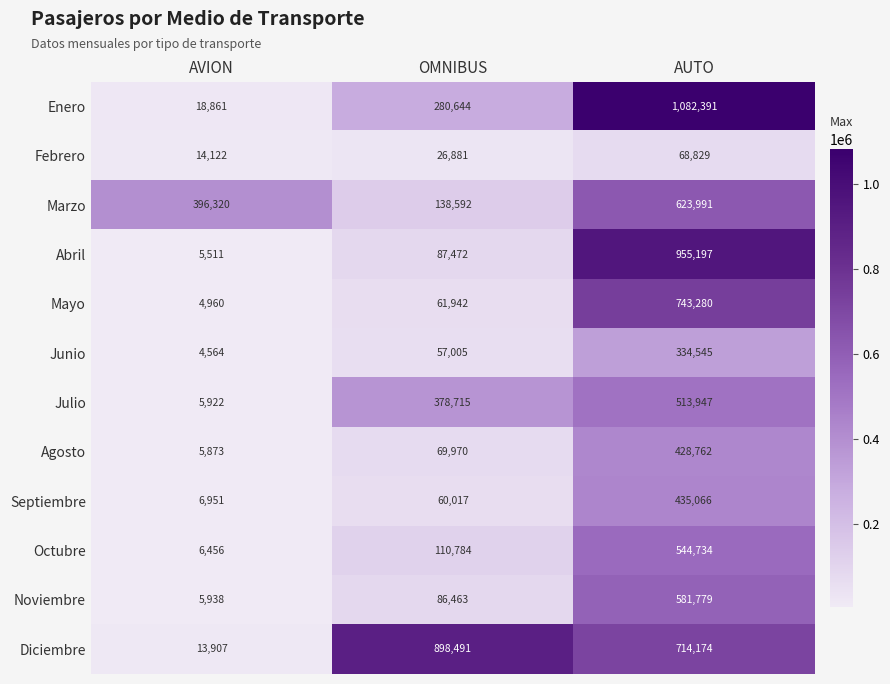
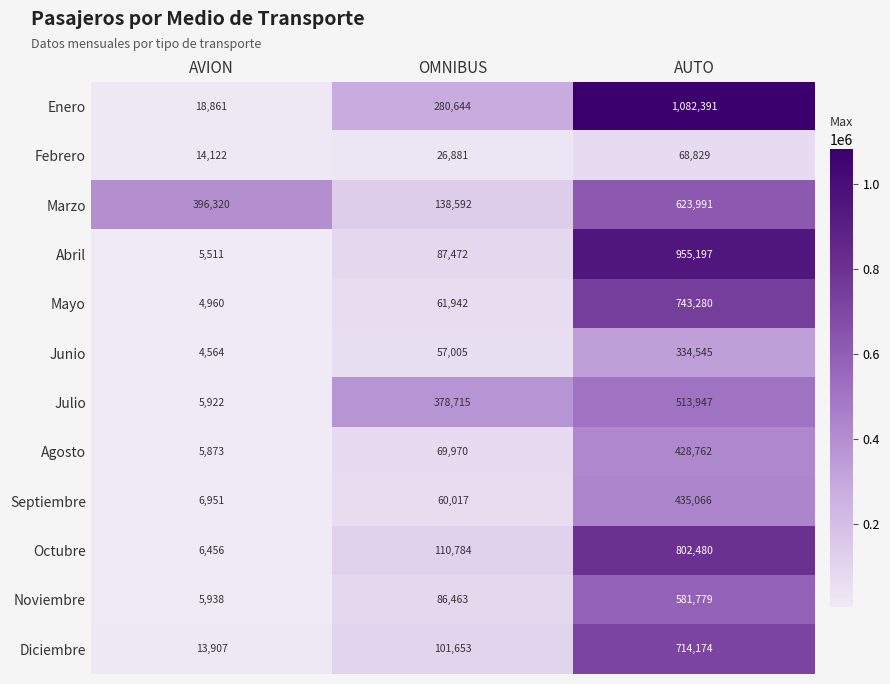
  {
    "Enero": {
      "AVION": "18,861",
      "OMNIBUS": "280,644",
      "AUTO": "1,082,391"
    },
    "Febrero": {
      "AVION": "14,122",
      "OMNIBUS": "26,881",
      "AUTO": "68,829"
    },
    "Marzo": {
      "AVION": "396,320",
      "OMNIBUS": "138,592",
      "AUTO": "623,991"
    },
    "Abril": {
      "AVION": "5,511",
      "OMNIBUS": "87,472",
      "AUTO": "955,197"
    },
    "Mayo": {
      "AVION": "4,960",
      "OMNIBUS": "61,942",
      "AUTO": "743,280"
    },
    "Junio": {
      "AVION": "4,564",
      "OMNIBUS": "57,005",
      "AUTO": "334,545"
    },
    "Julio": {
      "AVION": "5,922",
      "OMNIBUS": "378,715",
      "AUTO": "513,947"
    },
    "Agosto": {
      "AVION": "5,873",
      "OMNIBUS": "69,970",
      "AUTO": "428,762"
    },
    "Septiembre": {
      "AVION": "6,951",
      "OMNIBUS": "60,017",
      "AUTO": "435,066"
    },
    "Octubre": {
      "AVION": "6,456",
      "OMNIBUS": "110,784",
-     "AUTO": "544,734"
+     "AUTO": "802,480"
    },
    "Noviembre": {
      "AVION": "5,938",
      "OMNIBUS": "86,463",
      "AUTO": "581,779"
    },
    "Diciembre": {
      "AVION": "13,907",
-     "OMNIBUS": "898,491",
+     "OMNIBUS": "101,653",
      "AUTO": "714,174"
    }
  }
